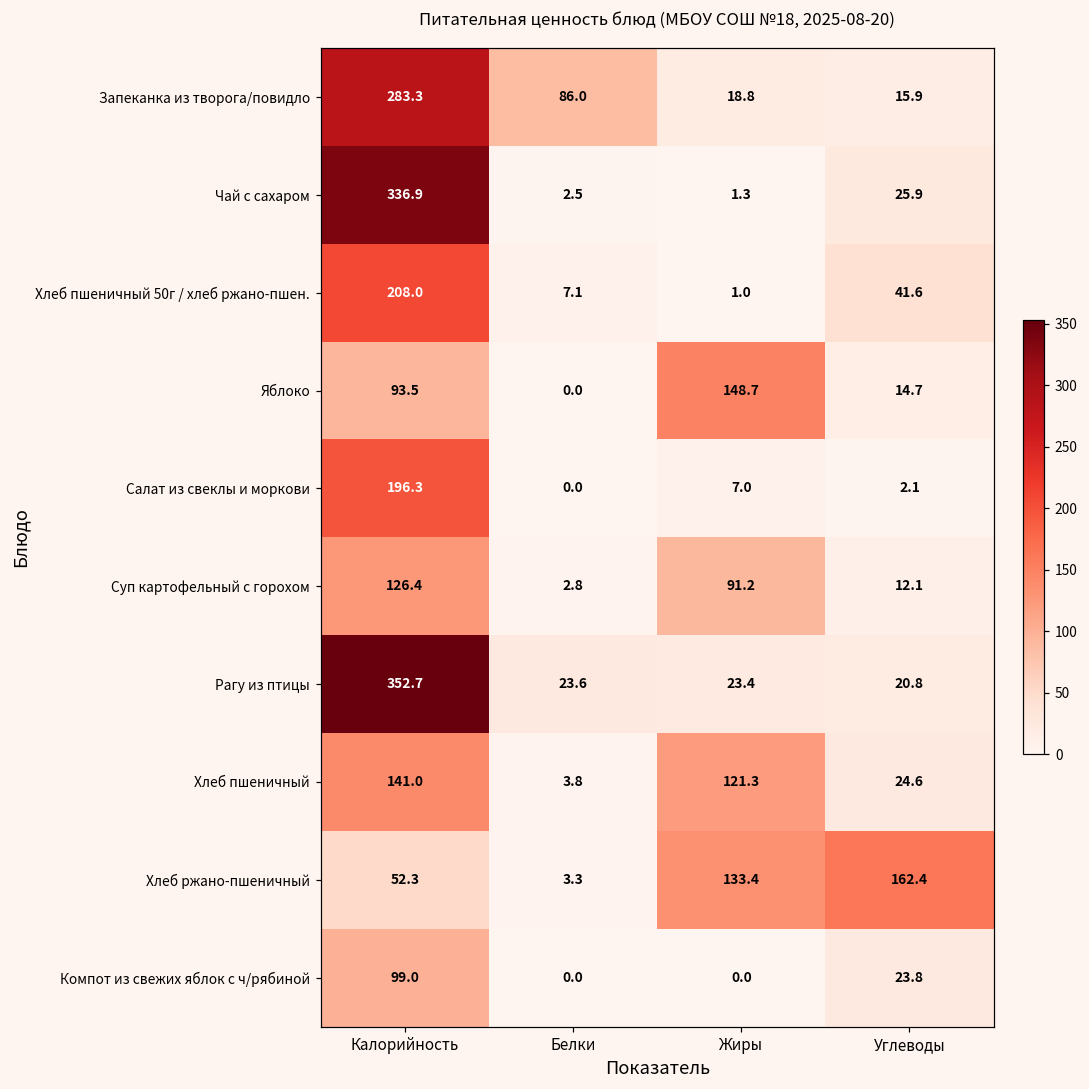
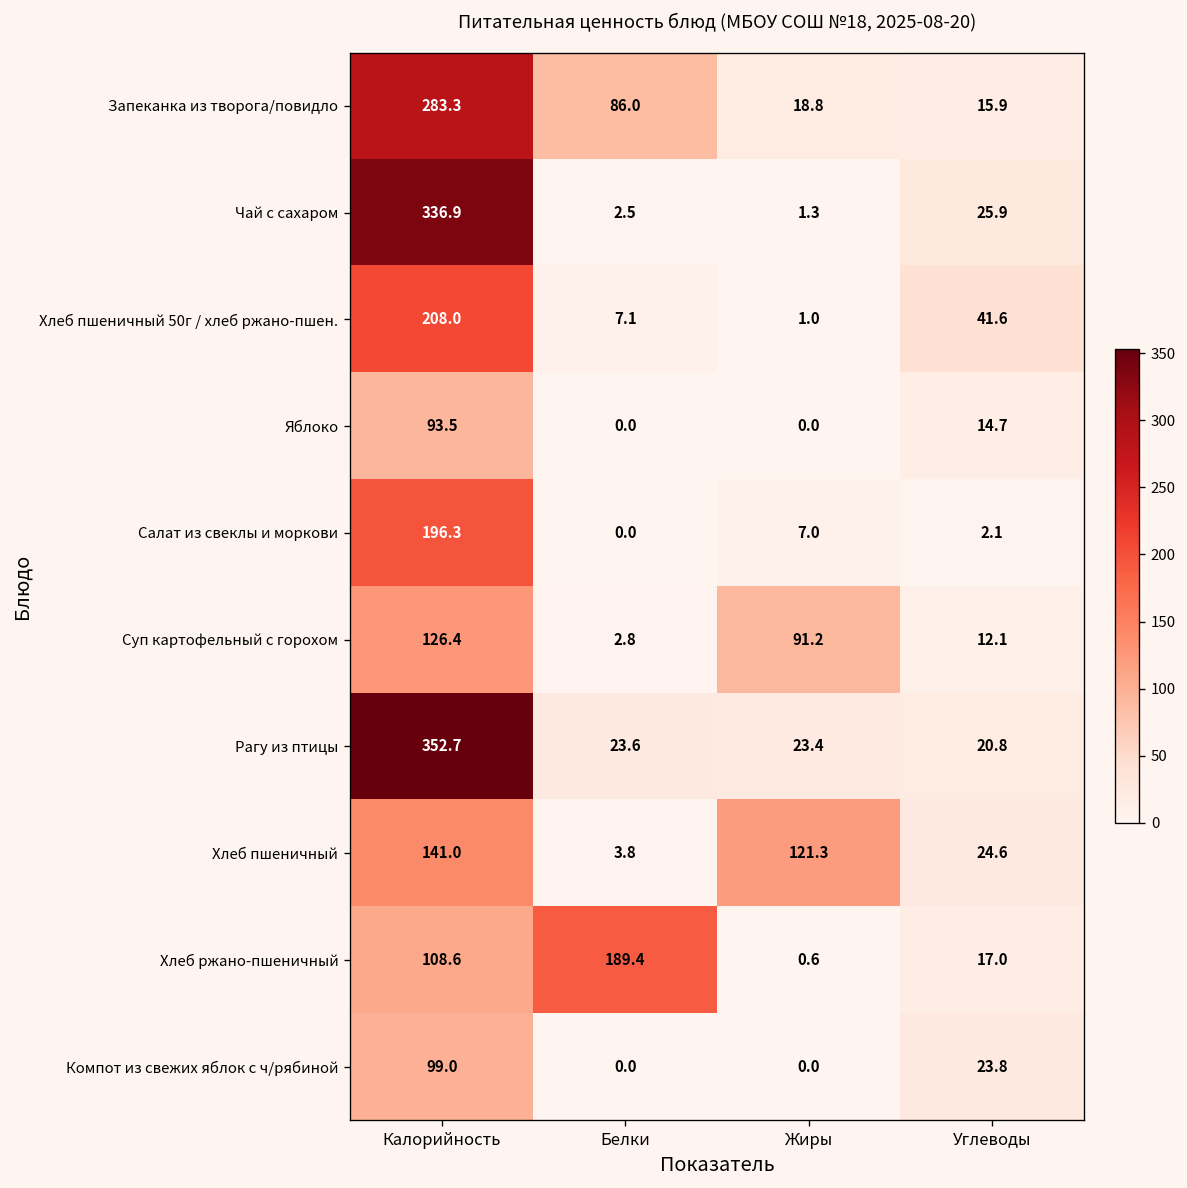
  {
    "Запеканка из творога/повидло": {
      "Калорийность": 283.3,
      "Белки": 86.0,
      "Жиры": 18.8,
      "Углеводы": 15.9
    },
    "Чай с сахаром": {
      "Калорийность": 336.9,
      "Белки": 2.5,
      "Жиры": 1.3,
      "Углеводы": 25.9
    },
    "Хлеб пшеничный 50г / хлеб ржано-пшен.": {
      "Калорийность": 208.0,
      "Белки": 7.1,
      "Жиры": 1.0,
      "Углеводы": 41.6
    },
    "Яблоко": {
      "Калорийность": 93.5,
      "Белки": 0.0,
-     "Жиры": 148.7,
+     "Жиры": 0.0,
      "Углеводы": 14.7
    },
    "Салат из свеклы и моркови": {
      "Калорийность": 196.3,
      "Белки": 0.0,
      "Жиры": 7.0,
      "Углеводы": 2.1
    },
    "Суп картофельный с горохом": {
      "Калорийность": 126.4,
      "Белки": 2.8,
      "Жиры": 91.2,
      "Углеводы": 12.1
    },
    "Рагу из птицы": {
      "Калорийность": 352.7,
      "Белки": 23.6,
      "Жиры": 23.4,
      "Углеводы": 20.8
    },
    "Хлеб пшеничный": {
      "Калорийность": 141.0,
      "Белки": 3.8,
      "Жиры": 121.3,
      "Углеводы": 24.6
    },
    "Хлеб ржано-пшеничный": {
-     "Калорийность": 52.3,
-     "Белки": 3.3,
-     "Жиры": 133.4,
-     "Углеводы": 162.4
+     "Калорийность": 108.6,
+     "Белки": 189.4,
+     "Жиры": 0.6,
+     "Углеводы": 17.0
    },
    "Компот из свежих яблок с ч/рябиной": {
      "Калорийность": 99.0,
      "Белки": 0.0,
      "Жиры": 0.0,
      "Углеводы": 23.8
    }
  }
